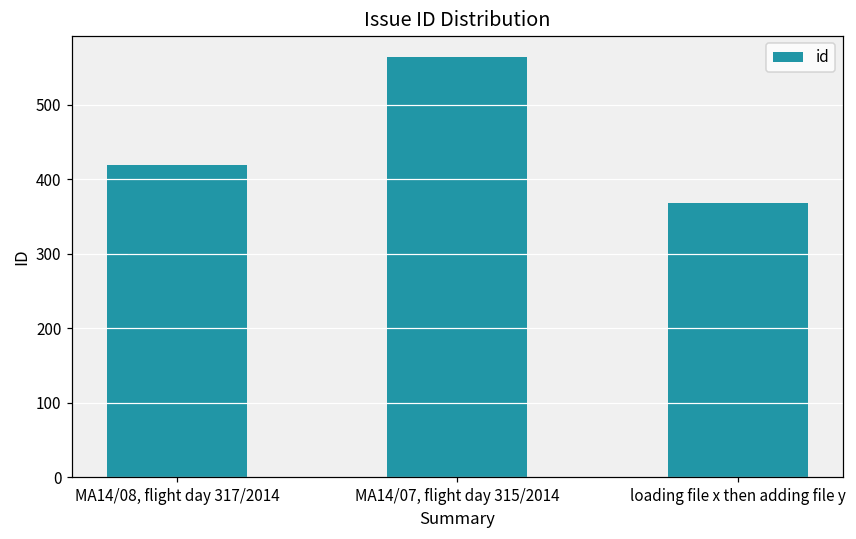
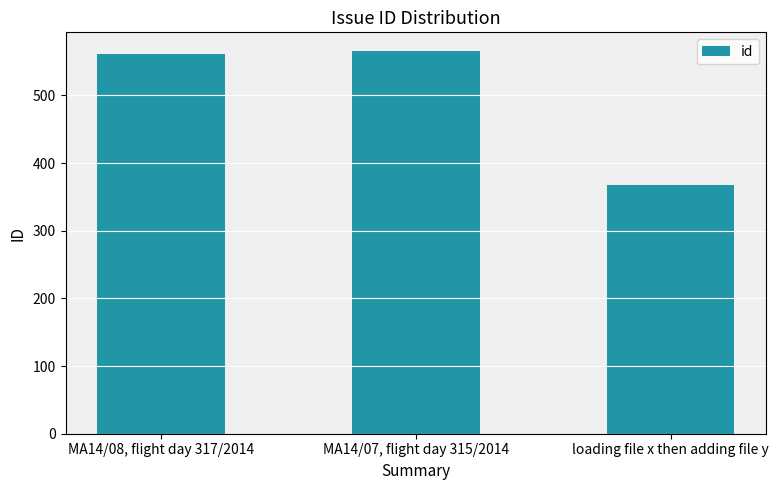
  {
-   "MA14/08, flight day 317/2014": 420,
+   "MA14/08, flight day 317/2014": 560,
    "MA14/07, flight day 315/2014": 570,
    "loading file x then adding file y": 370
  }
